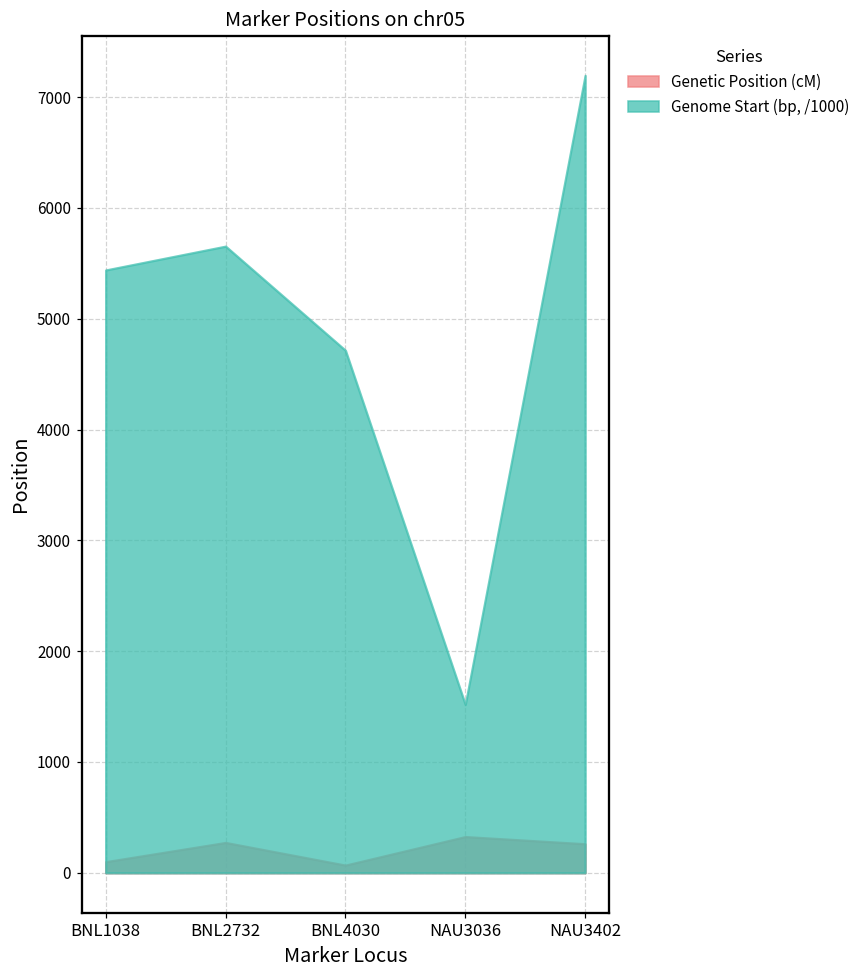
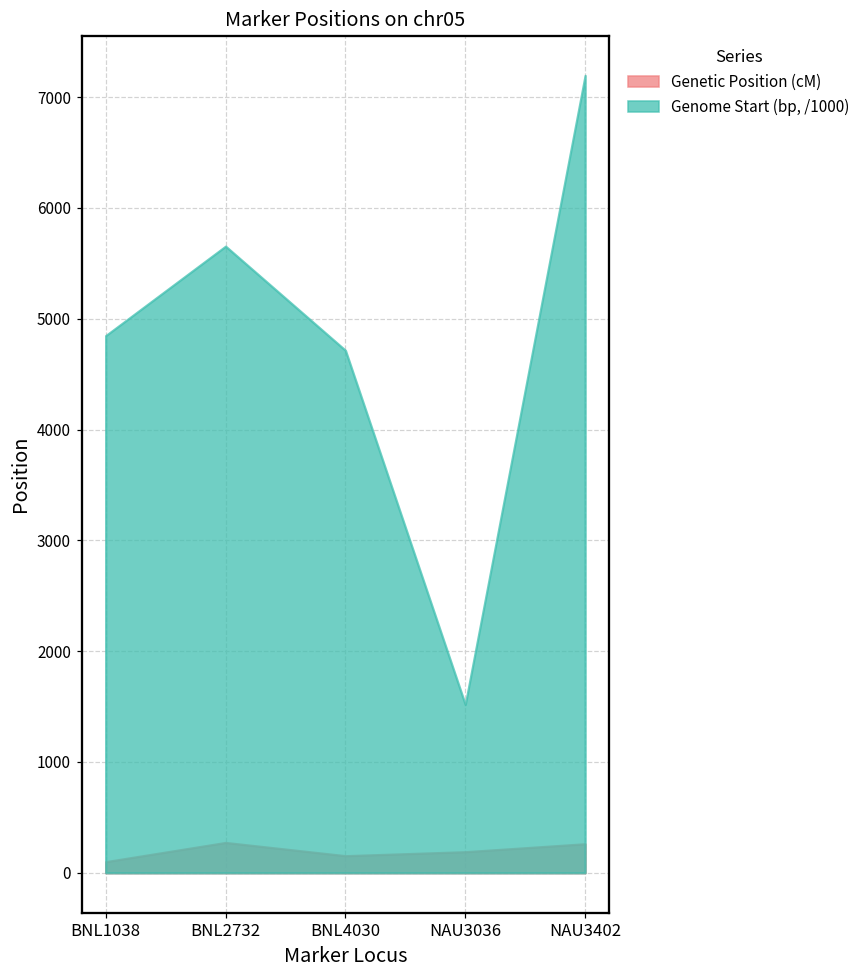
  {
    "Genetic Position (cM)": {
      "BNL1038": 100,
      "BNL2732": 270,
-     "BNL4030": 70,
-     "NAU3036": 330,
+     "BNL4030": 150,
+     "NAU3036": 190,
      "NAU3402": 260
    },
    "Genome Start (bp, /1000)": {
-     "BNL1038": 5440,
+     "BNL1038": 4850,
      "BNL2732": 5650,
      "BNL4030": 4710,
      "NAU3036": 1520,
      "NAU3402": 7190
    }
  }
